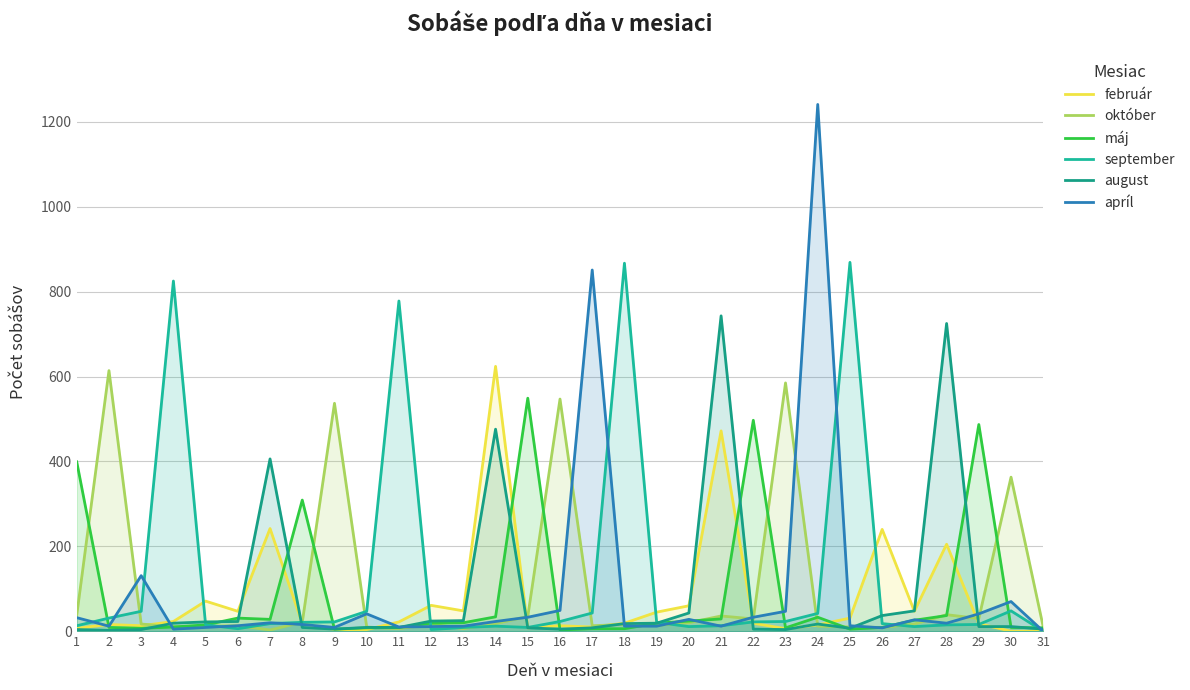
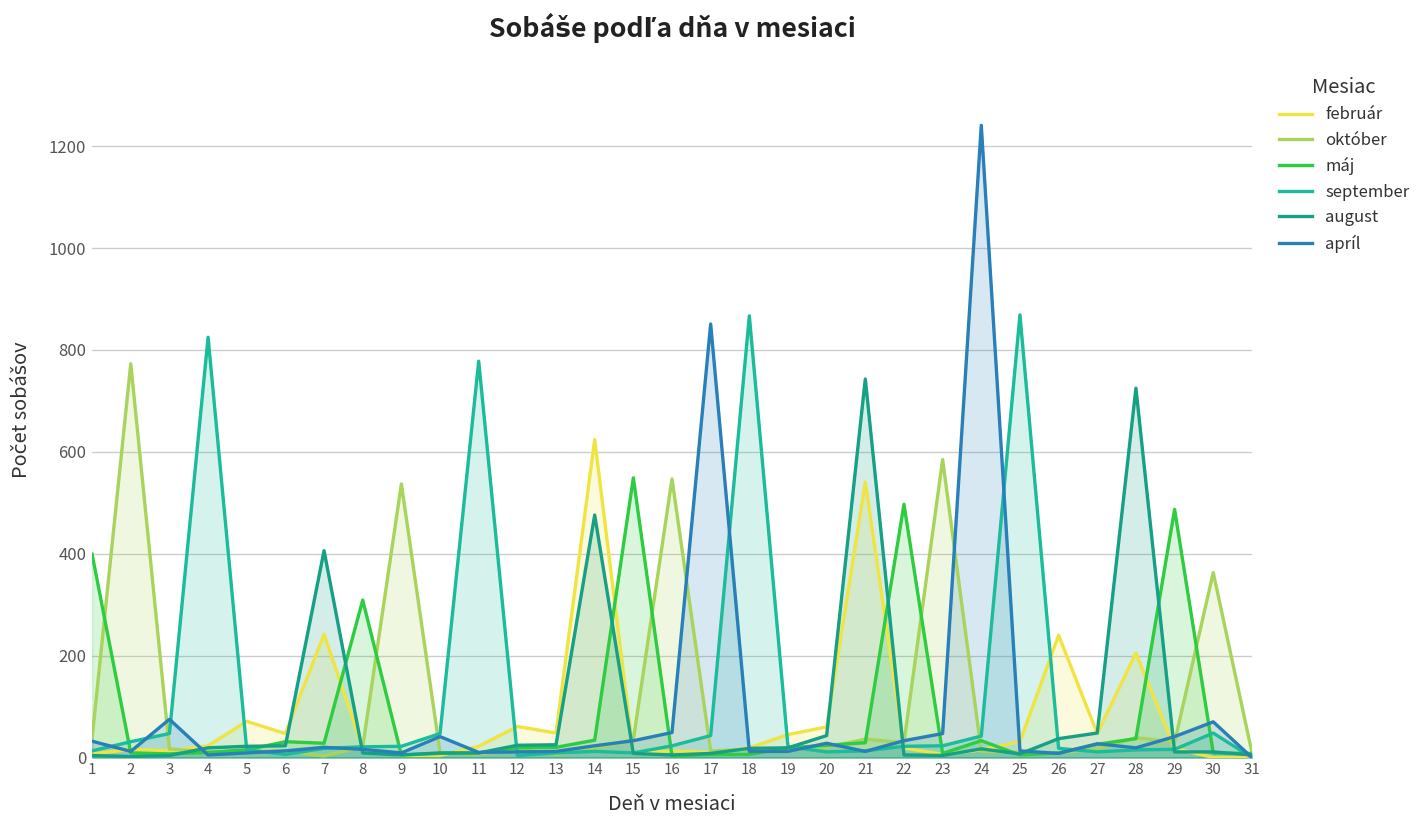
  {
    "február": {
      "5": 70,
      "6": 50,
      "7": 240,
      "11": 20,
      "12": 60,
      "13": 50,
      "14": 620,
      "16": 10,
      "19": 50,
      "20": 60,
-     "21": 470,
+     "21": 540,
      "25": 30,
      "26": 240,
      "28": 210,
      "30": 0
    },
    "október": {
      "1": 40,
-     "2": 610,
+     "2": 770,
      "7": 0,
      "9": 540,
      "16": 550,
      "21": 40,
      "23": 590,
      "27": 20,
      "29": 30,
      "30": 360
    },
    "máj": {
      "1": 400,
      "6": 30,
      "7": 30,
      "8": 310,
      "14": 30,
      "15": 550,
      "21": 30,
      "22": 500,
      "24": 30,
      "29": 490
    },
    "apríl": {
      "1": 30,
-     "3": 130,
+     "3": 80,
      "12": 10,
      "16": 50,
      "17": 850,
      "23": 50,
      "24": 1240,
      "29": 40,
      "30": 70
    }
  }
